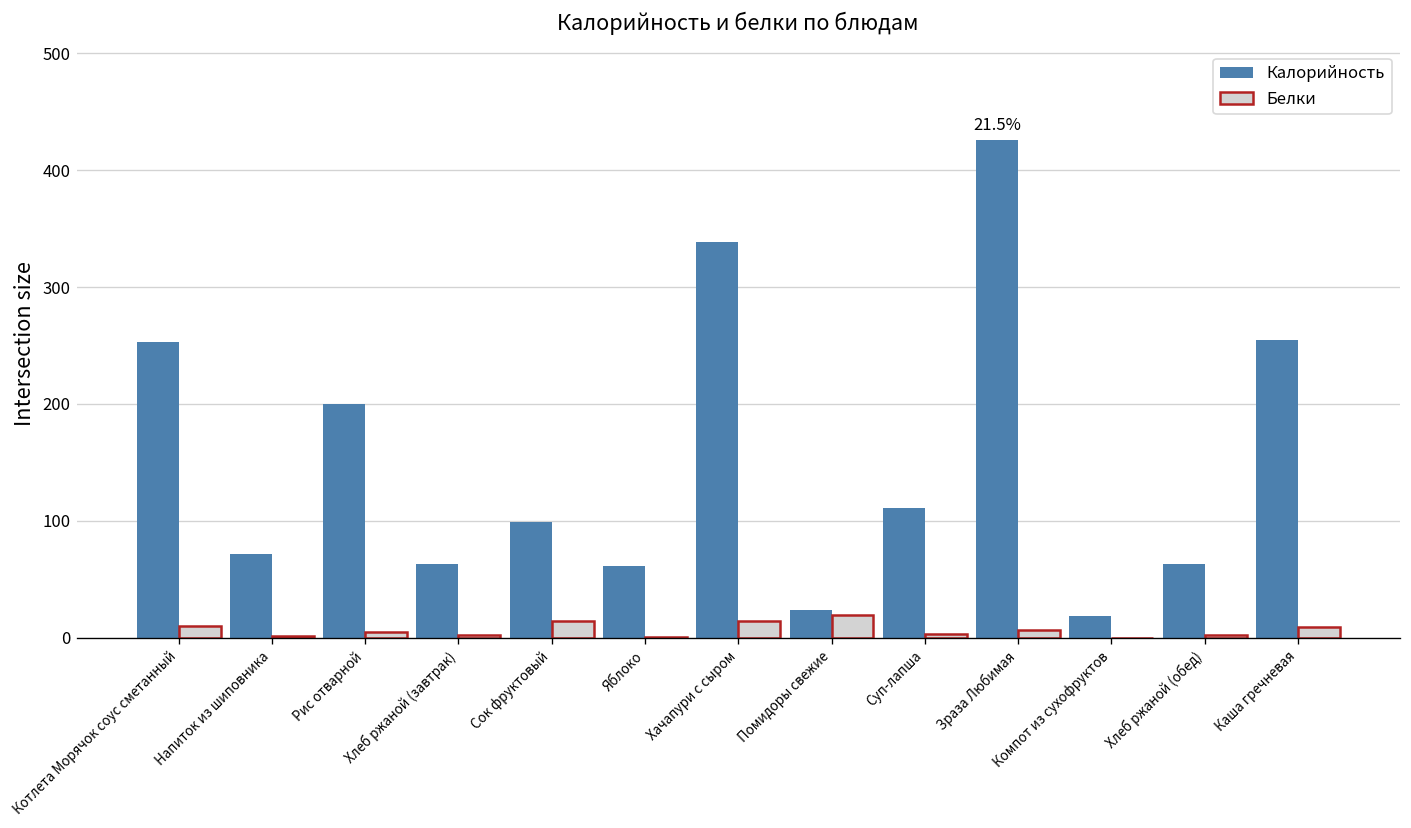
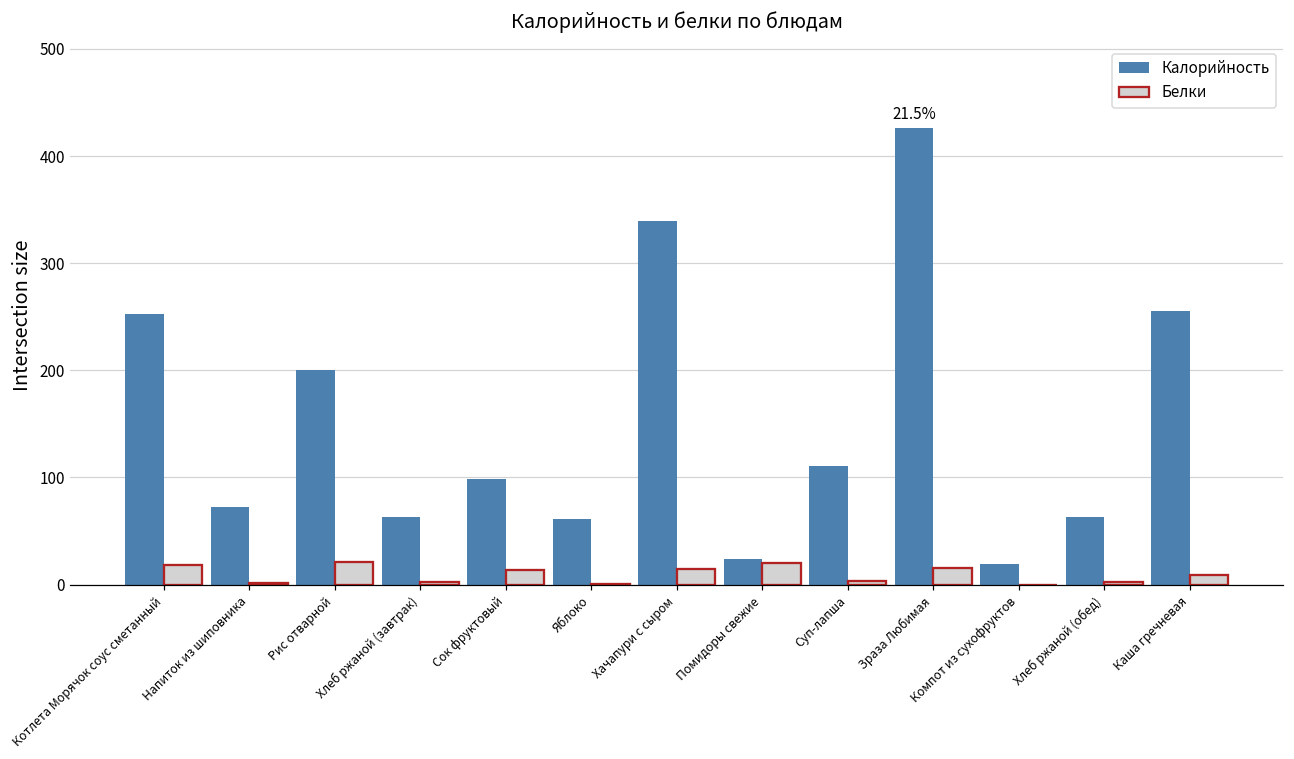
  {
    "Калорийность": {
      "Котлета Морячок соус сметанный": 250,
      "Напиток из шиповника": 70,
      "Рис отварной": 200,
      "Хлеб ржаной (завтрак)": 60,
      "Сок фруктовый": 100,
      "Яблоко": 60,
      "Хачапури с сыром": 340,
      "Помидоры свежие": 20,
      "Суп-лапша": 110,
      "Компот из сухофруктов": 20,
      "Хлеб ржаной (обед)": 60,
      "Каша гречневая": 260
    },
    "Белки": {
-     "Котлета Морячок соус сметанный": 10,
-     "Рис отварной": 0,
+     "Котлета Морячок соус сметанный": 20,
+     "Рис отварной": 20,
      "Сок фруктовый": 10,
      "Хачапури с сыром": 10,
      "Помидоры свежие": 20,
      "Суп-лапша": 0,
-     "Зраза Любимая": 10,
+     "Зраза Любимая": 20,
      "Компот из сухофруктов": 0,
      "Каша гречневая": 10
    }
  }
